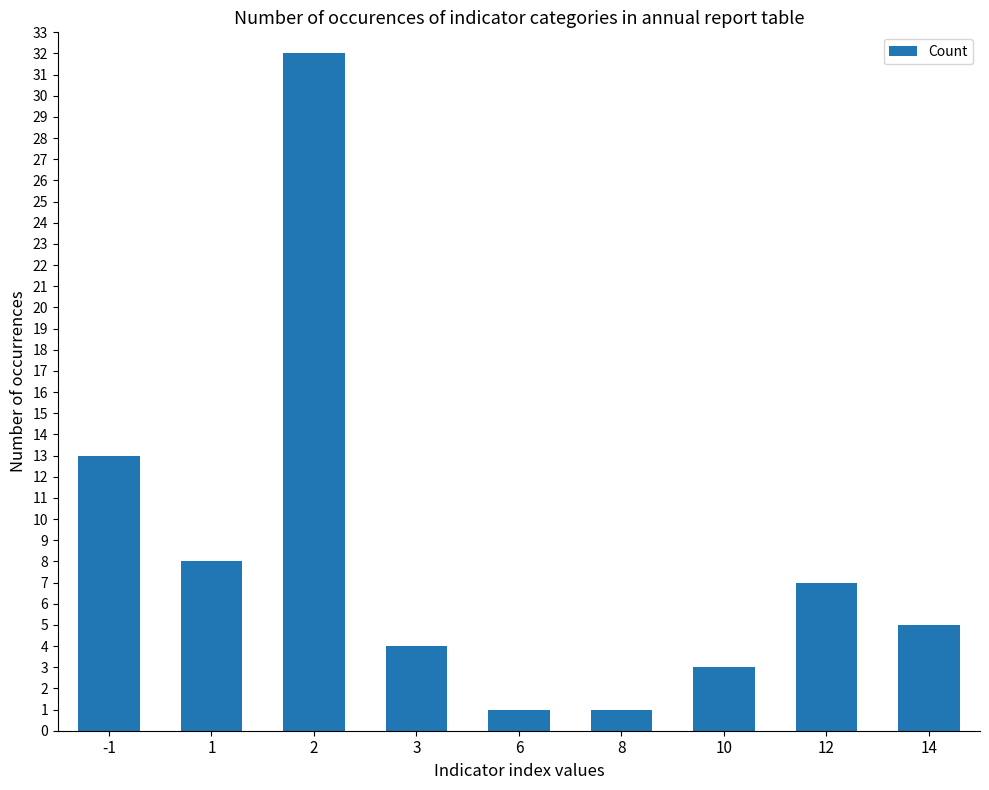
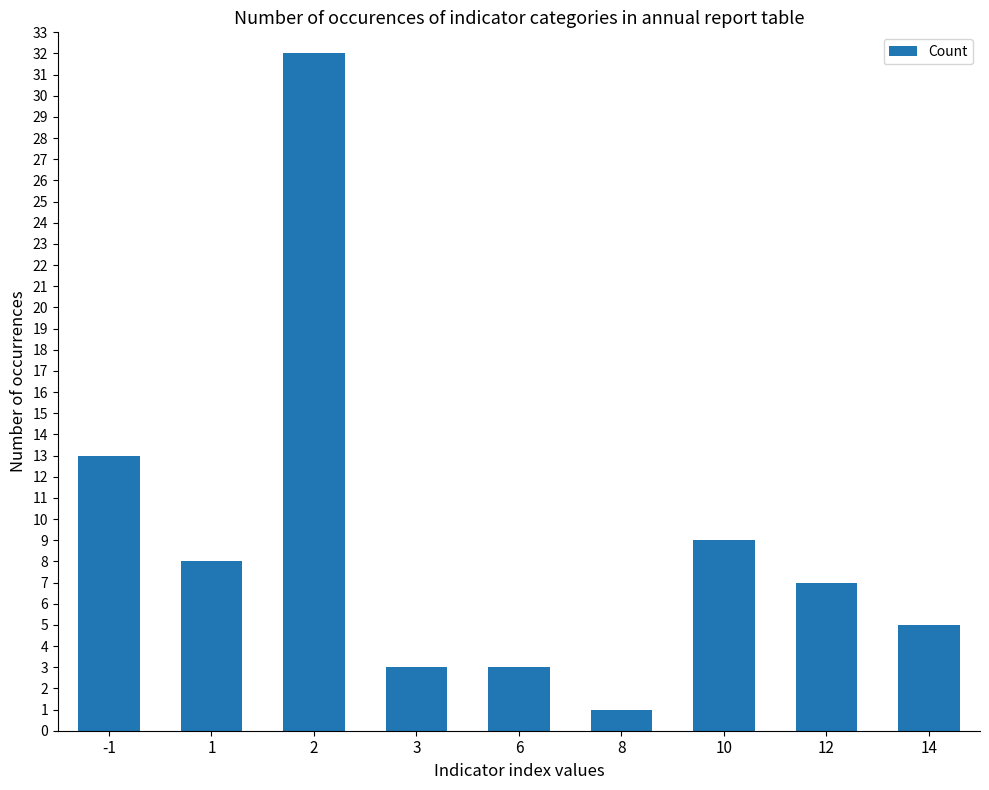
  {
    "-1": 13,
    "1": 8,
    "2": 32,
-   "3": 4,
-   "6": 1,
+   "3": 3,
+   "6": 3,
    "8": 1,
-   "10": 3,
+   "10": 9,
    "12": 7,
    "14": 5
  }
